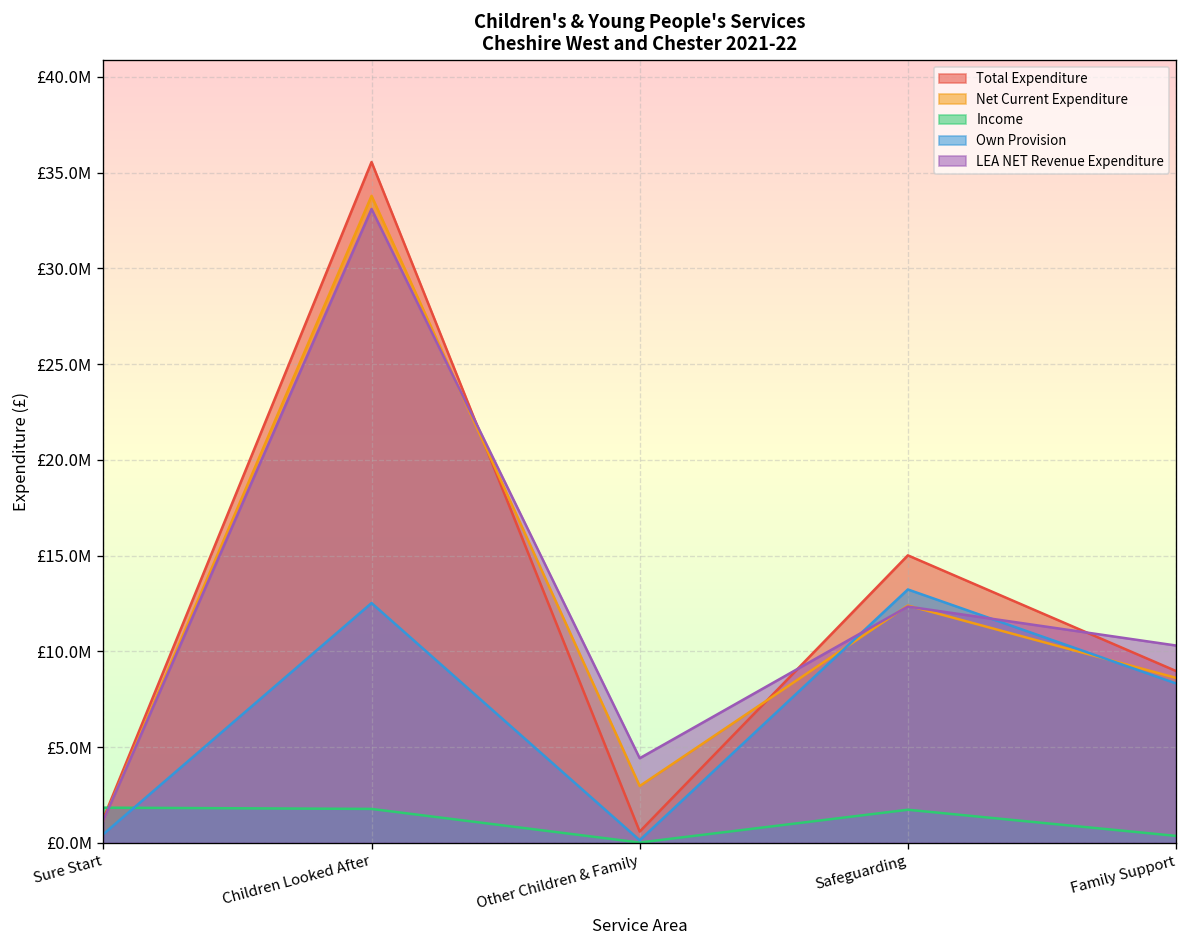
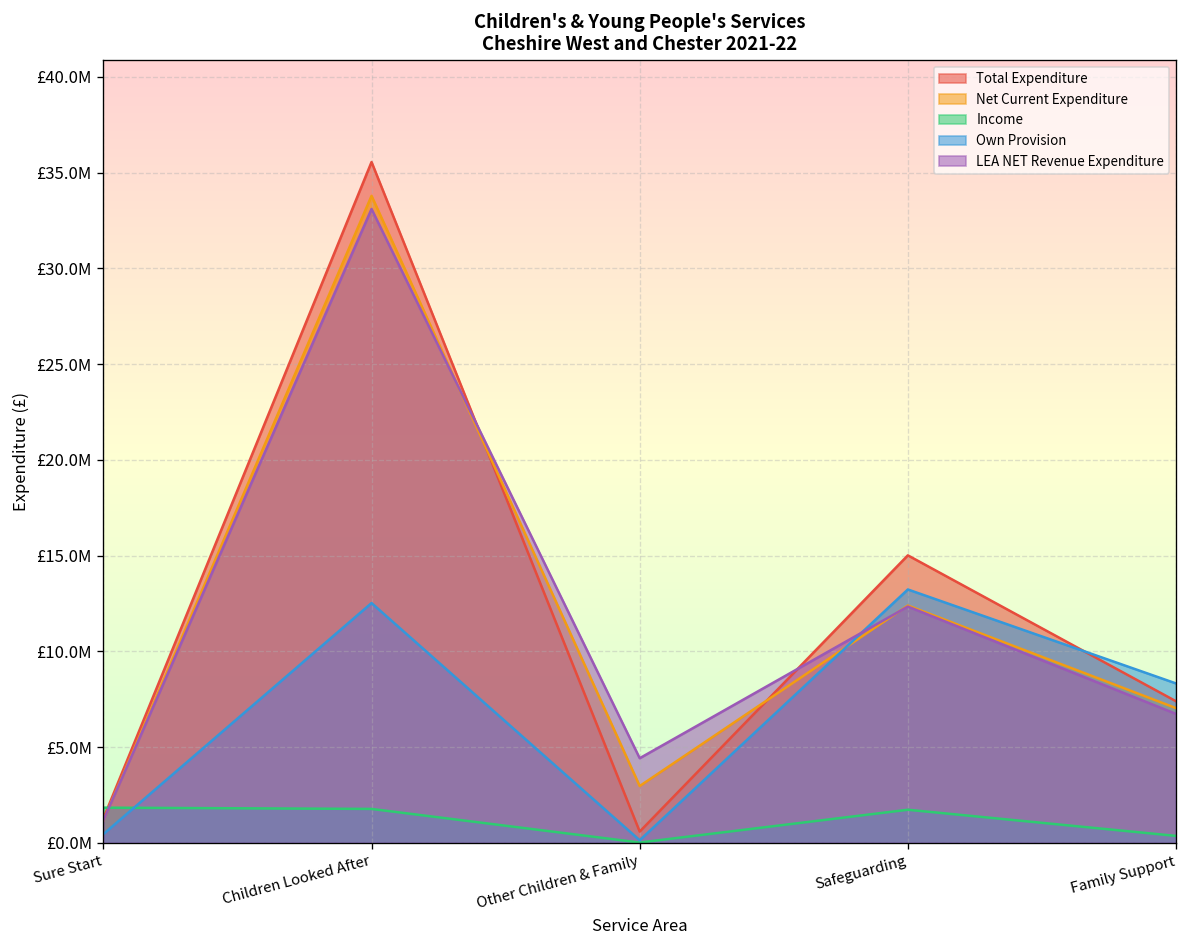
  {
    "Total Expenditure": {
      "Children Looked After": "£35500000",
      "Other Children & Family": "£600000",
      "Safeguarding": "£15000000",
-     "Family Support": "£9000000"
+     "Family Support": "£7400000"
    },
    "Net Current Expenditure": {
      "Children Looked After": "£33800000",
      "Other Children & Family": "£3000000",
-     "Family Support": "£8600000"
+     "Family Support": "£7000000"
    },
    "Income": {
      "Sure Start": "£1800000",
      "Children Looked After": "£1800000",
      "Safeguarding": "£1700000",
      "Family Support": "£400000"
    },
    "Own Provision": {
      "Sure Start": "£400000",
      "Children Looked After": "£12500000",
      "Safeguarding": "£13200000",
      "Family Support": "£8300000"
    },
    "LEA NET Revenue Expenditure": {
      "Children Looked After": "£33100000",
      "Other Children & Family": "£4400000",
-     "Family Support": "£10300000"
+     "Family Support": "£6700000"
    }
  }
